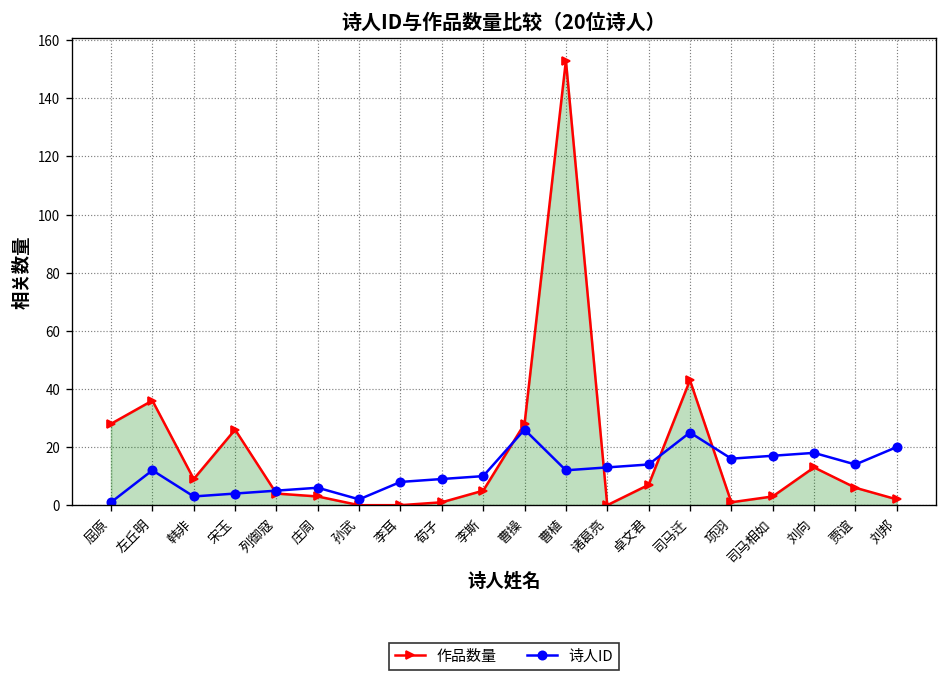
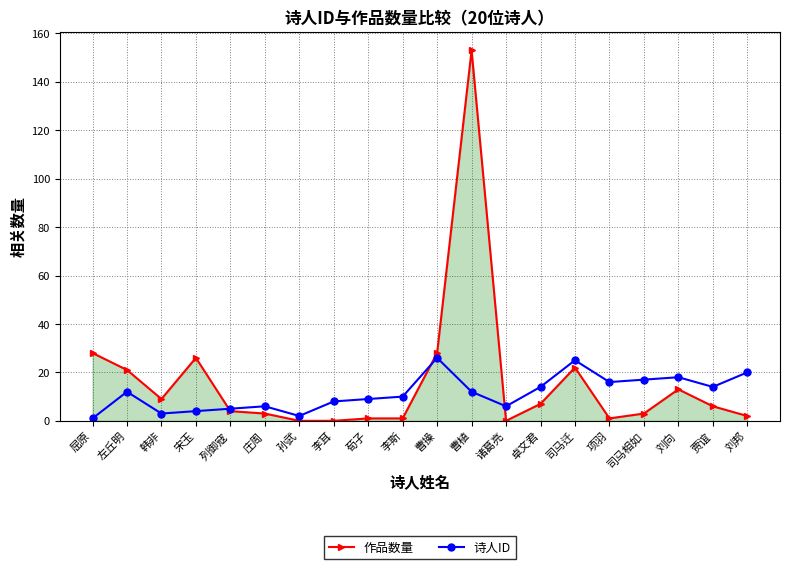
  {
    "作品数量": {
      "屈原": 28,
-     "左丘明": 36,
+     "左丘明": 21,
      "韩非": 9,
      "宋玉": 26,
      "庄周": 3,
      "孙武": 0,
      "李耳": 0,
      "荀子": 1,
-     "李斯": 5,
+     "李斯": 1,
      "曹操": 28,
      "曹植": 153,
      "诸葛亮": 0,
      "卓文君": 7,
-     "司马迁": 43,
+     "司马迁": 22,
      "项羽": 1,
      "司马相如": 3,
      "刘向": 13,
      "贾谊": 6,
      "刘邦": 2
    },
    "诗人ID": {
      "屈原": 1,
      "左丘明": 12,
      "韩非": 3,
      "宋玉": 4,
      "庄周": 6,
      "孙武": 2,
      "李耳": 8,
      "荀子": 9,
      "李斯": 10,
      "曹操": 26,
      "曹植": 12,
-     "诸葛亮": 13,
+     "诸葛亮": 6,
      "卓文君": 14,
      "司马迁": 25,
      "项羽": 16,
      "司马相如": 17,
      "刘向": 18,
      "贾谊": 14,
      "刘邦": 20
    }
  }
